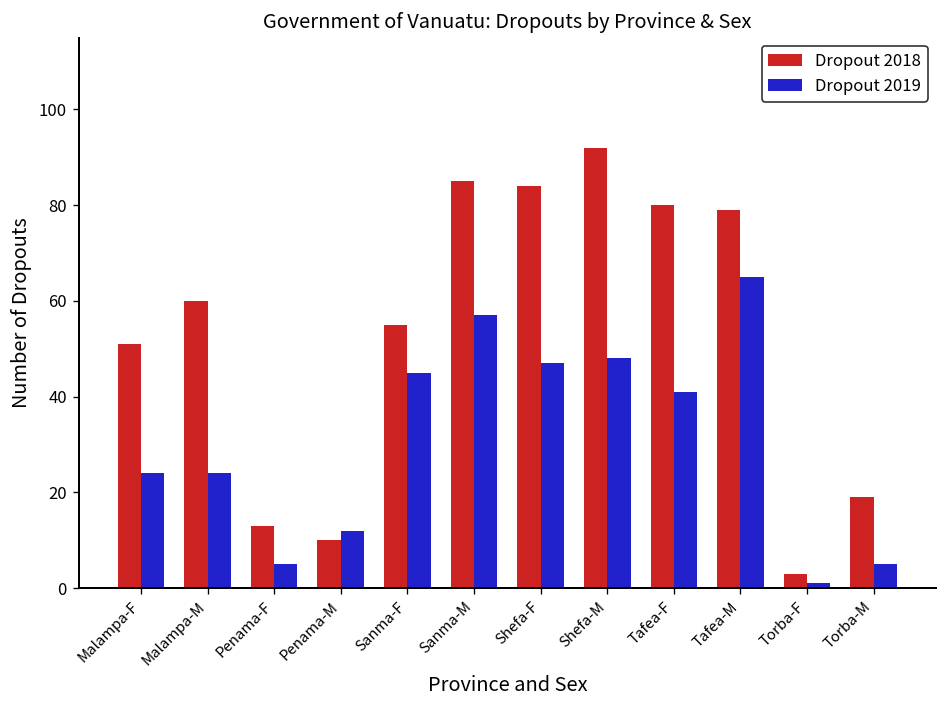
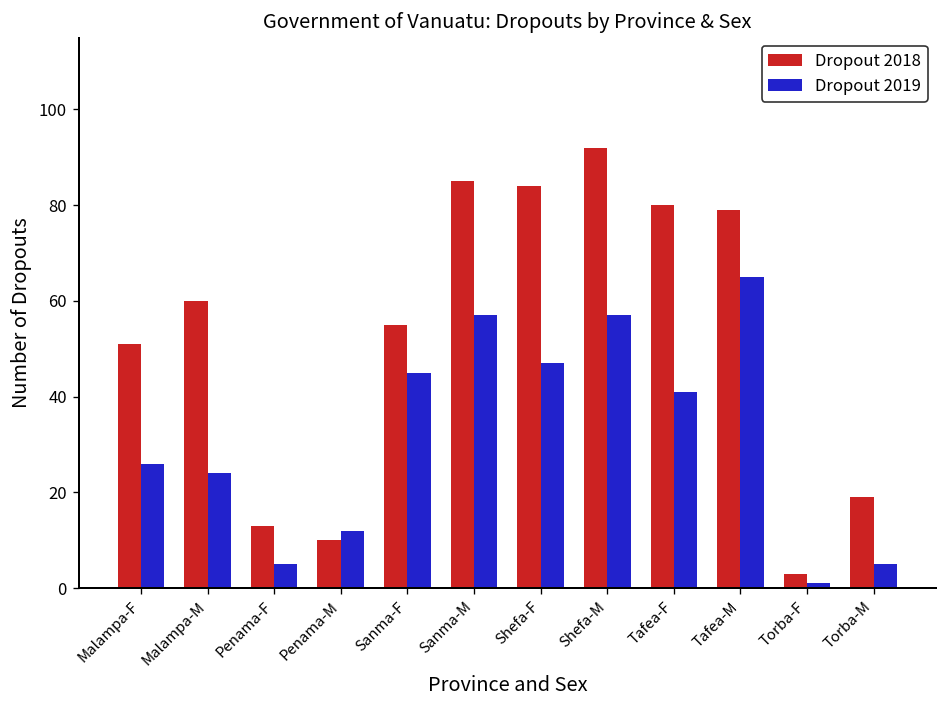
  {
    "Dropout 2018": {
      "Malampa-F": 51,
      "Malampa-M": 60,
      "Penama-F": 13,
      "Penama-M": 10,
      "Sanma-F": 55,
      "Sanma-M": 85,
      "Shefa-F": 84,
      "Shefa-M": 92,
      "Tafea-F": 80,
      "Tafea-M": 79,
      "Torba-F": 3,
      "Torba-M": 19
    },
    "Dropout 2019": {
-     "Malampa-F": 24,
+     "Malampa-F": 26,
      "Malampa-M": 24,
      "Penama-F": 5,
      "Penama-M": 12,
      "Sanma-F": 45,
      "Sanma-M": 57,
      "Shefa-F": 47,
-     "Shefa-M": 48,
+     "Shefa-M": 57,
      "Tafea-F": 41,
      "Tafea-M": 65,
      "Torba-F": 1,
      "Torba-M": 5
    }
  }
